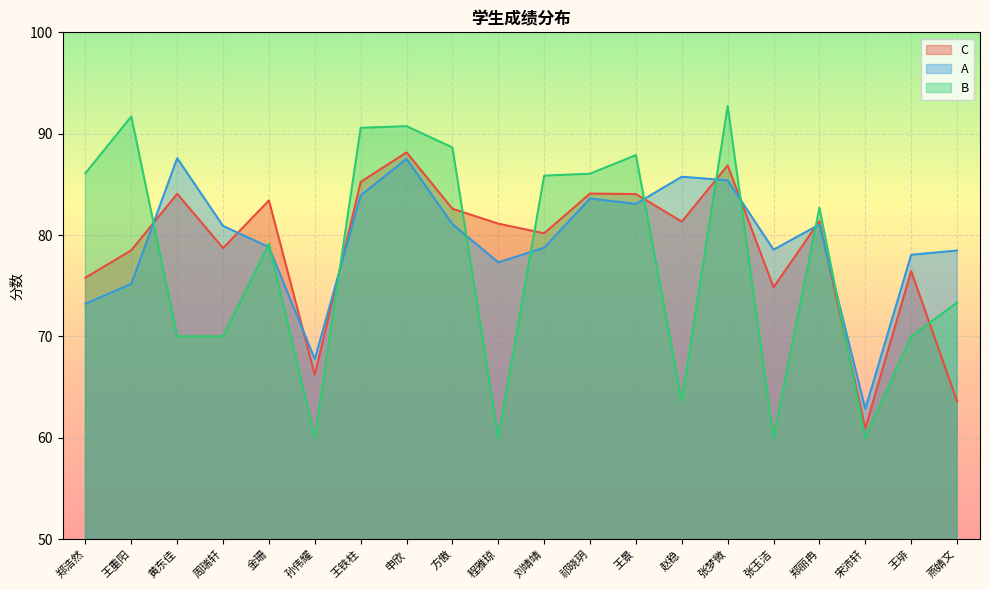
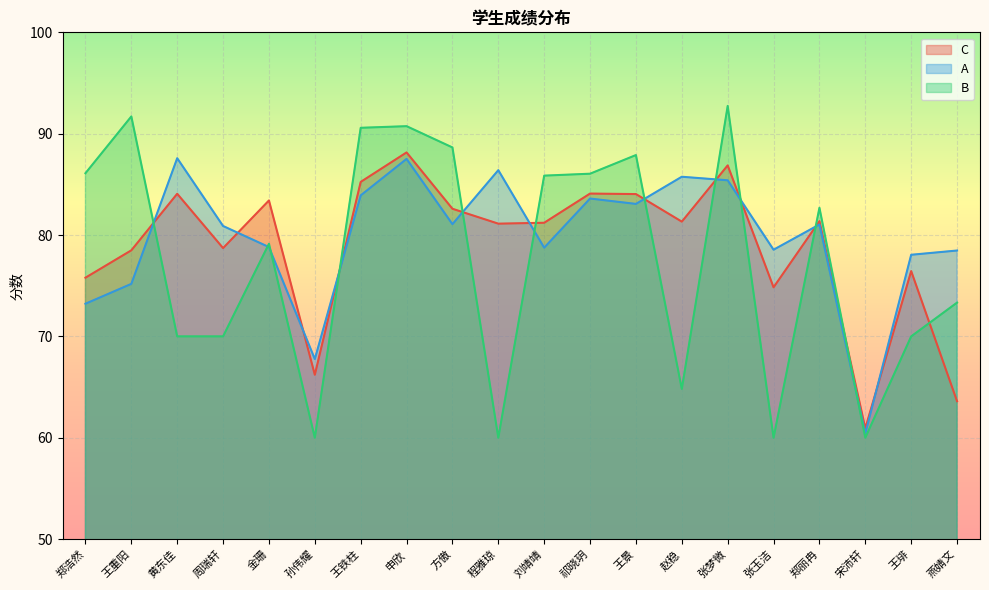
  {
    "C": {
      "郑浩然": 75.8,
      "王重阳": 78.5,
      "黄东佳": 84.1,
      "周瑞轩": 78.7,
      "金珊": 83.4,
      "孙伟耀": 66.2,
      "王铁柱": 85.2,
      "申欣": 88.2,
      "方傲": 82.6,
      "程雅琼": 81.1,
-     "刘靖靖": 80.2,
+     "刘靖靖": 81.2,
      "祁晓玥": 84.1,
      "王景": 84.0,
      "赵稳": 81.3,
      "张梦微": 86.9,
      "张玉洁": 74.8,
      "郑丽冉": 81.4,
      "宋沛轩": 60.9,
      "王琲": 76.4,
      "燕婧文": 63.6
    },
    "A": {
      "郑浩然": 73.2,
      "王重阳": 75.2,
      "黄东佳": 87.6,
      "周瑞轩": 80.9,
      "金珊": 78.8,
      "孙伟耀": 67.8,
      "王铁柱": 83.9,
      "申欣": 87.5,
      "方傲": 81.1,
-     "程雅琼": 77.3,
+     "程雅琼": 86.4,
      "刘靖靖": 78.8,
      "祁晓玥": 83.6,
      "王景": 83.1,
      "赵稳": 85.8,
      "张梦微": 85.4,
      "张玉洁": 78.6,
      "郑丽冉": 81.0,
-     "宋沛轩": 62.8,
+     "宋沛轩": 60.4,
      "王琲": 78.1,
      "燕婧文": 78.5
    },
    "B": {
      "郑浩然": 86.1,
      "王重阳": 91.7,
      "黄东佳": 70.0,
      "周瑞轩": 70.0,
      "金珊": 79.1,
      "孙伟耀": 60.0,
      "王铁柱": 90.6,
      "申欣": 90.7,
      "方傲": 88.6,
      "程雅琼": 60.0,
      "刘靖靖": 85.9,
      "祁晓玥": 86.1,
      "王景": 87.9,
-     "赵稳": 63.6,
+     "赵稳": 64.8,
      "张梦微": 92.7,
      "张玉洁": 60.0,
      "郑丽冉": 82.7,
      "宋沛轩": 60.0,
      "王琲": 70.0,
      "燕婧文": 73.3
    }
  }
